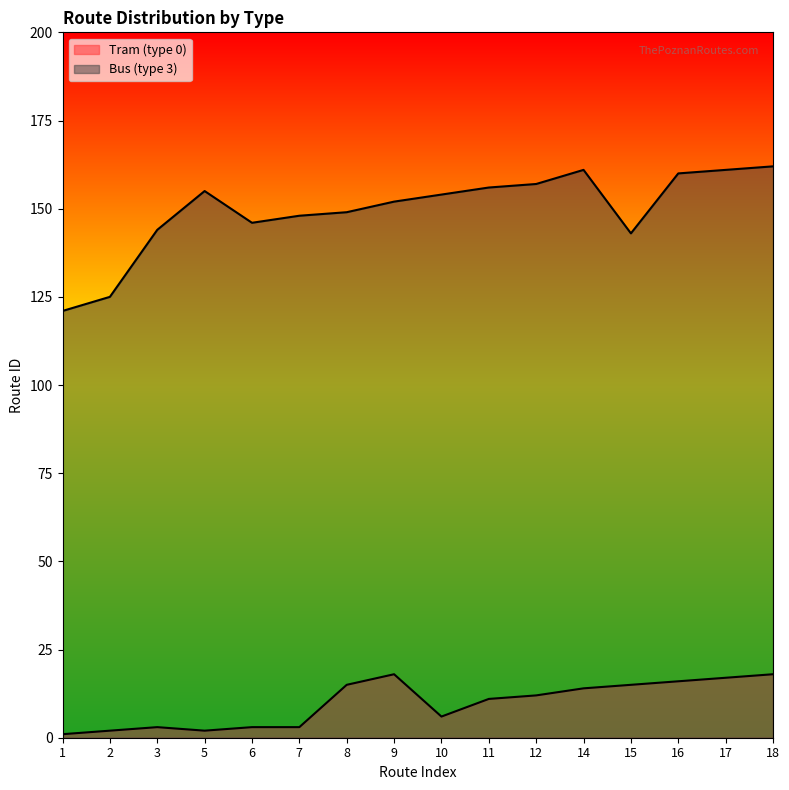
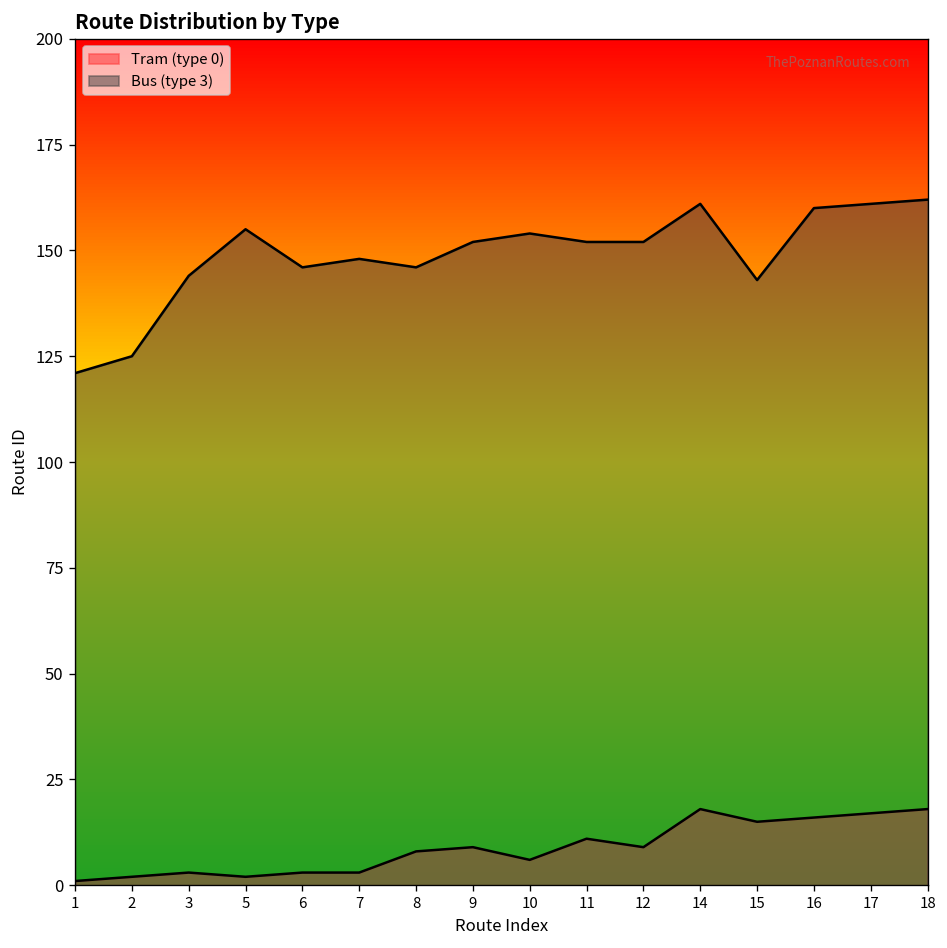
  {
    "Tram (type 0)": {
      "1": 1,
      "2": 2,
      "3": 3,
      "5": 2,
      "6": 3,
      "7": 3,
-     "8": 15,
-     "9": 18,
+     "8": 8,
+     "9": 9,
      "10": 6,
      "11": 11,
-     "12": 12,
-     "14": 14,
+     "12": 9,
+     "14": 18,
      "15": 15,
      "16": 16,
      "17": 17,
      "18": 18
    },
    "Bus (type 3)": {
      "1": 121,
      "2": 125,
      "3": 144,
      "5": 155,
      "6": 146,
      "7": 148,
-     "8": 149,
+     "8": 146,
      "9": 152,
      "10": 154,
-     "11": 156,
-     "12": 157,
+     "11": 152,
+     "12": 152,
      "14": 161,
      "15": 143,
      "16": 160,
      "17": 161,
      "18": 162
    }
  }
